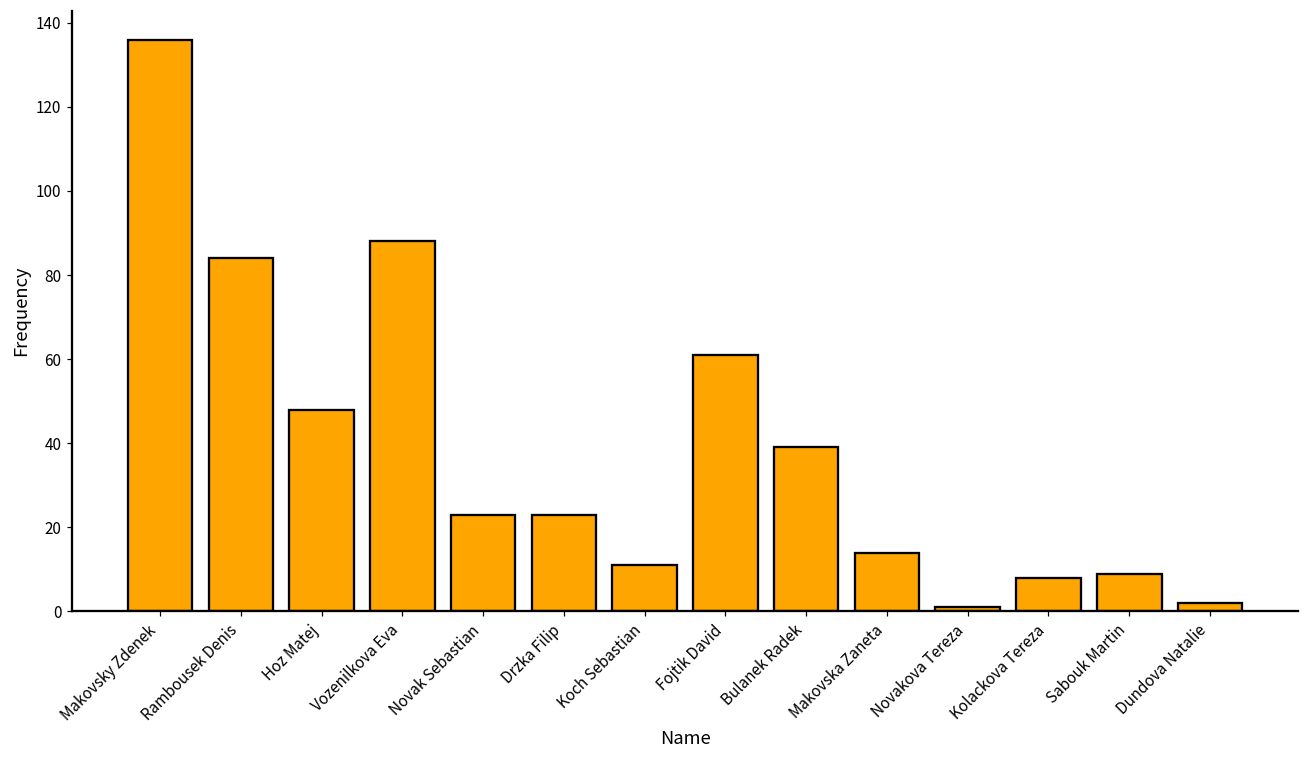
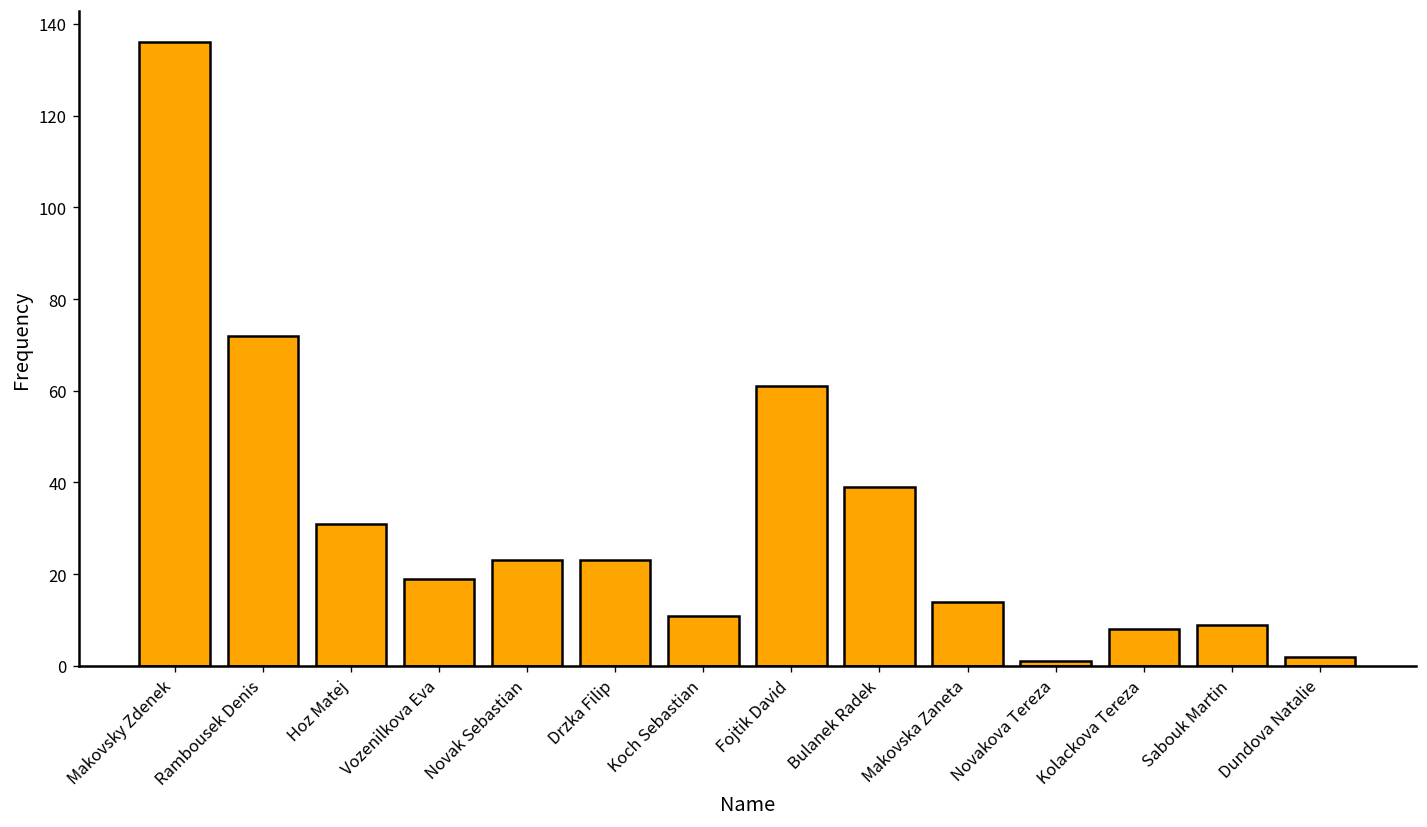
  {
    "Makovsky Zdenek": 136,
-   "Rambousek Denis": 84,
-   "Hoz Matej": 48,
-   "Vozenilkova Eva": 88,
+   "Rambousek Denis": 72,
+   "Hoz Matej": 31,
+   "Vozenilkova Eva": 19,
    "Novak Sebastian": 23,
    "Drzka Filip": 23,
    "Koch Sebastian": 11,
    "Fojtik David": 61,
    "Bulanek Radek": 39,
    "Makovska Zaneta": 14,
    "Novakova Tereza": 1,
    "Kolackova Tereza": 8,
    "Sabouk Martin": 9,
    "Dundova Natalie": 2
  }
